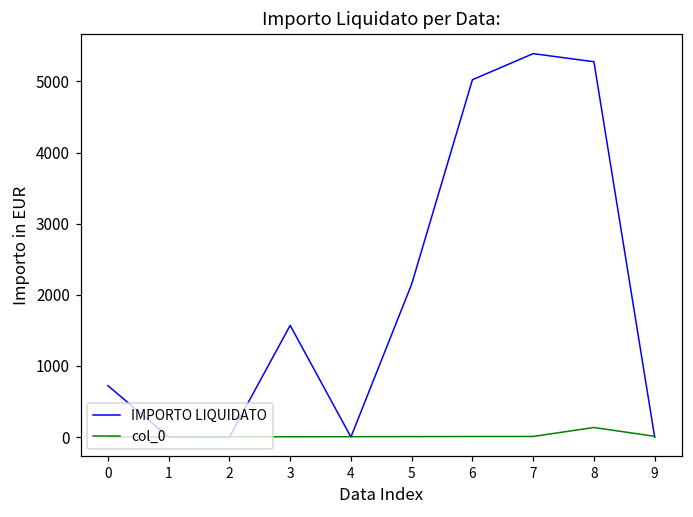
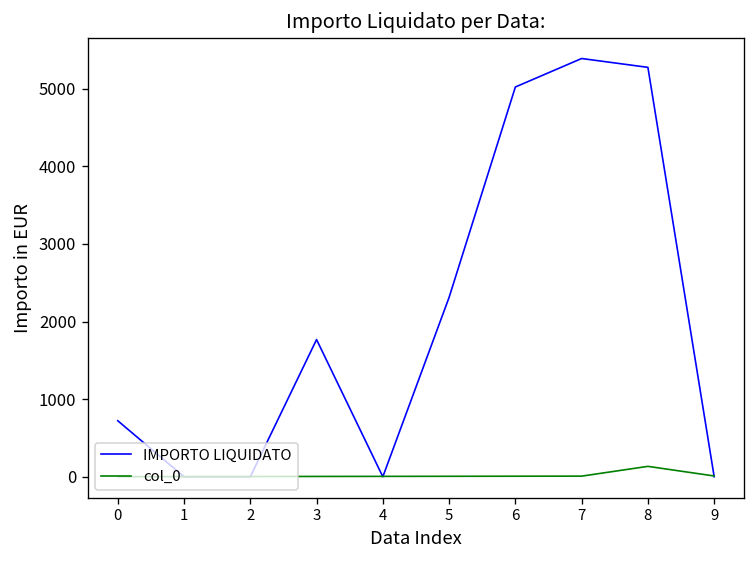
  {
    "IMPORTO LIQUIDATO": {
      "0": 700,
-     "3": 1600,
-     "5": 2200,
+     "3": 1800,
+     "5": 2300,
      "6": 5000,
      "7": 5400,
      "8": 5300
    },
    "col_0": {
      "3": 0,
      "5": 0,
      "6": 0,
      "7": 0,
      "8": 100
    }
  }
